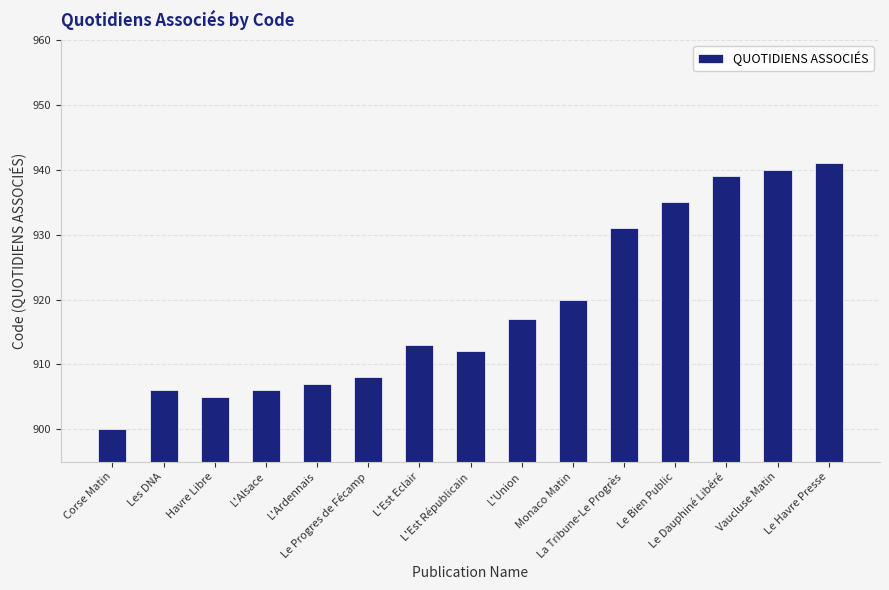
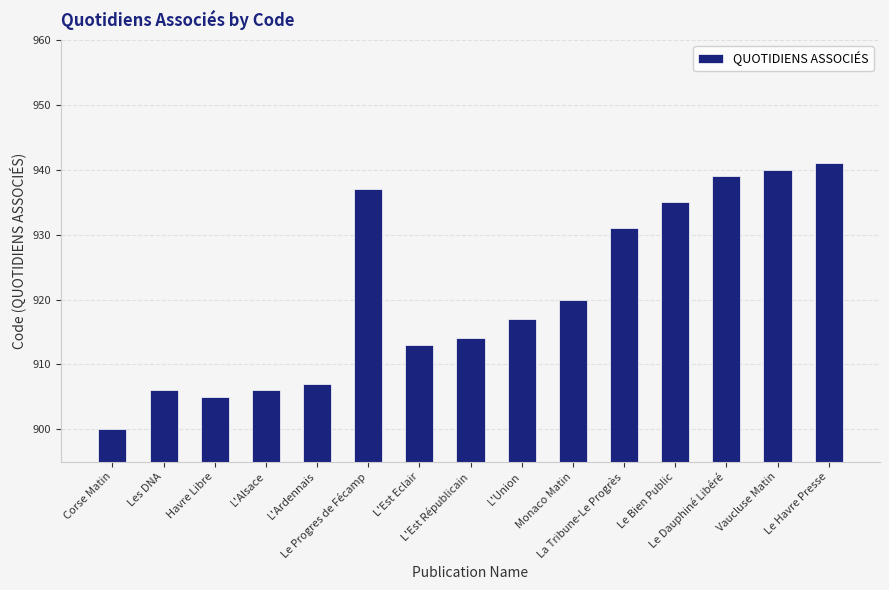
  {
    "Corse Matin": 900,
    "Les DNA": 906,
    "Havre Libre": 905,
    "L'Alsace": 906,
    "L'Ardennais": 907,
-   "Le Progres de Fécamp": 908,
+   "Le Progres de Fécamp": 937,
    "L'Est Eclair": 913,
-   "L'Est Républicain": 912,
+   "L'Est Républicain": 914,
    "L'Union": 917,
    "Monaco Matin": 920,
    "La Tribune-Le Progrès": 931,
    "Le Bien Public": 935,
    "Le Dauphiné Libéré": 939,
    "Vaucluse Matin": 940,
    "Le Havre Presse": 941
  }
